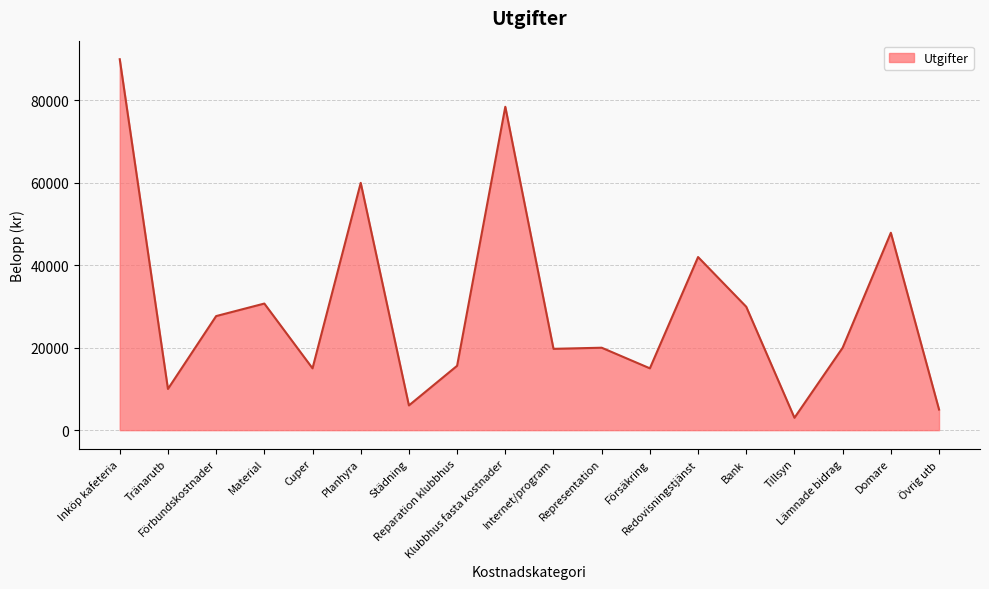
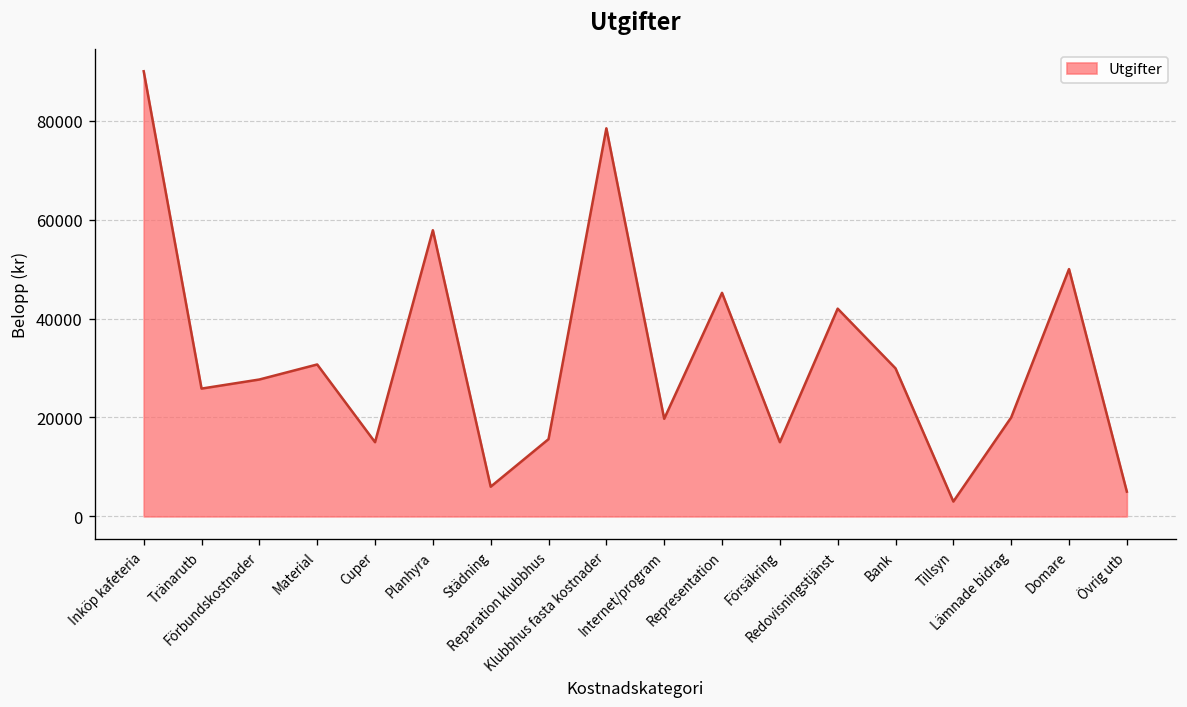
  {
    "Inköp kafeteria": 90000,
-   "Tränarutb": 10000,
+   "Tränarutb": 26000,
    "Förbundskostnader": 28000,
    "Material": 31000,
    "Cuper": 15000,
-   "Planhyra": 60000,
+   "Planhyra": 58000,
    "Städning": 6000,
    "Reparation klubbhus": 16000,
    "Klubbhus fasta kostnader": 78000,
    "Internet/program": 20000,
-   "Representation": 20000,
+   "Representation": 45000,
    "Försäkring": 15000,
    "Redovisningstjänst": 42000,
    "Bank": 30000,
    "Tillsyn": 3000,
    "Lämnade bidrag": 20000,
-   "Domare": 48000,
+   "Domare": 50000,
    "Övrig utb": 5000
  }
